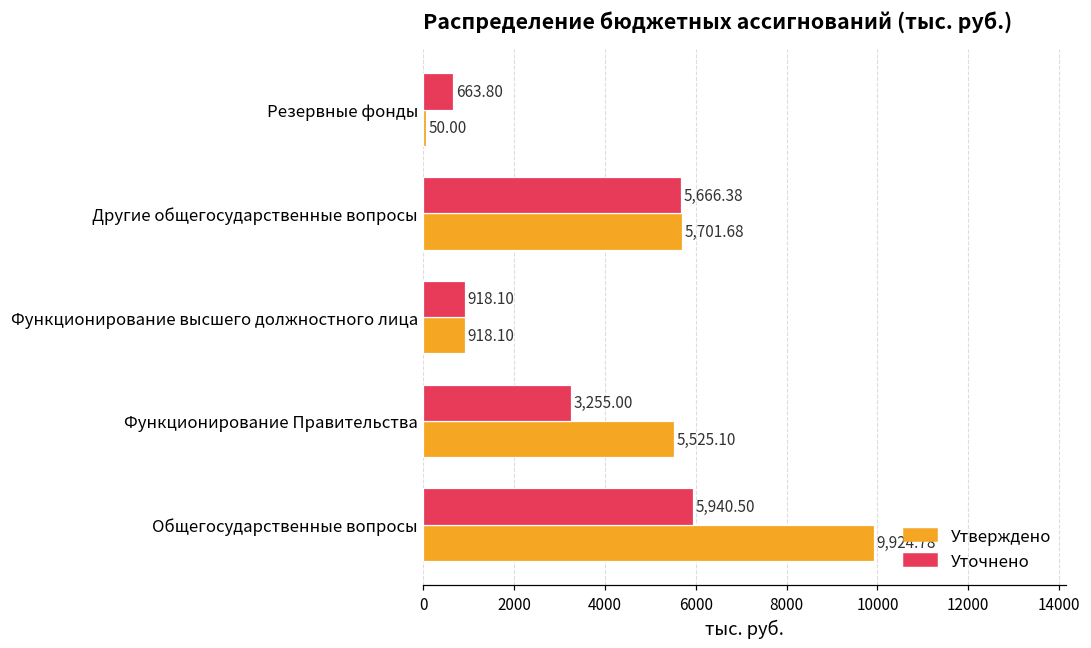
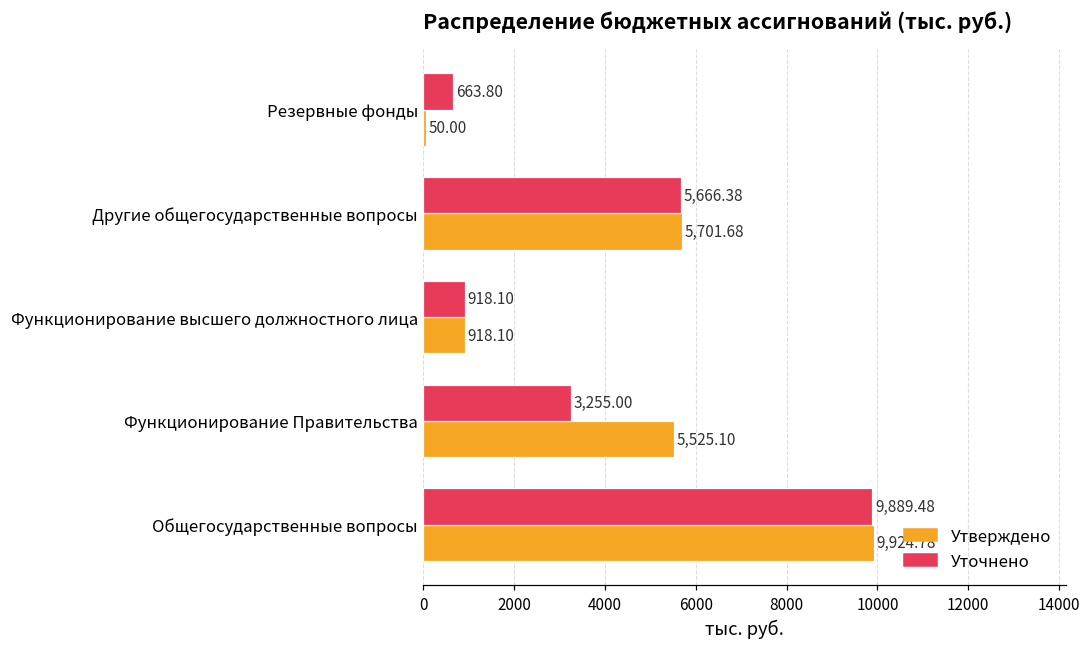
  {
    "Утверждено": {
      "Резервные фонды": "50.00",
      "Другие общегосударственные вопросы": "5,701.68",
      "Функционирование высшего должностного лица": "918.10",
      "Функционирование Правительства": "5,525.10",
      "Общегосударственные вопросы": "9,924.78"
    },
    "Уточнено": {
      "Резервные фонды": "663.80",
      "Другие общегосударственные вопросы": "5,666.38",
      "Функционирование высшего должностного лица": "918.10",
      "Функционирование Правительства": "3,255.00",
-     "Общегосударственные вопросы": "5,940.50"
+     "Общегосударственные вопросы": "9,889.48"
    }
  }
